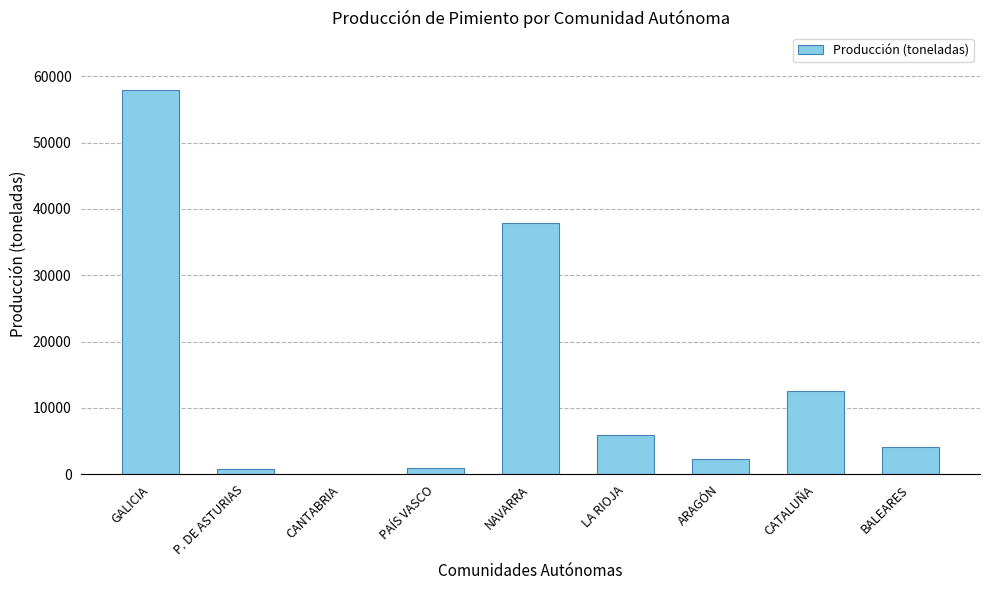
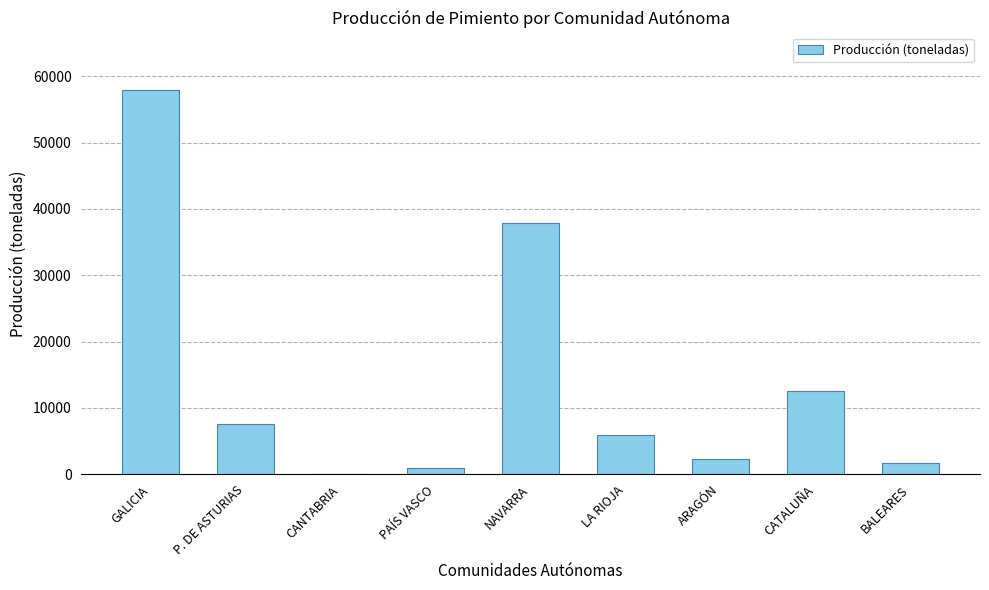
  {
    "GALICIA": 58000,
-   "P. DE ASTURIAS": 1000,
+   "P. DE ASTURIAS": 8000,
    "PAÍS VASCO": 1000,
    "NAVARRA": 38000,
    "LA RIOJA": 6000,
    "ARAGÓN": 2000,
    "CATALUÑA": 13000,
-   "BALEARES": 4000
+   "BALEARES": 2000
  }
